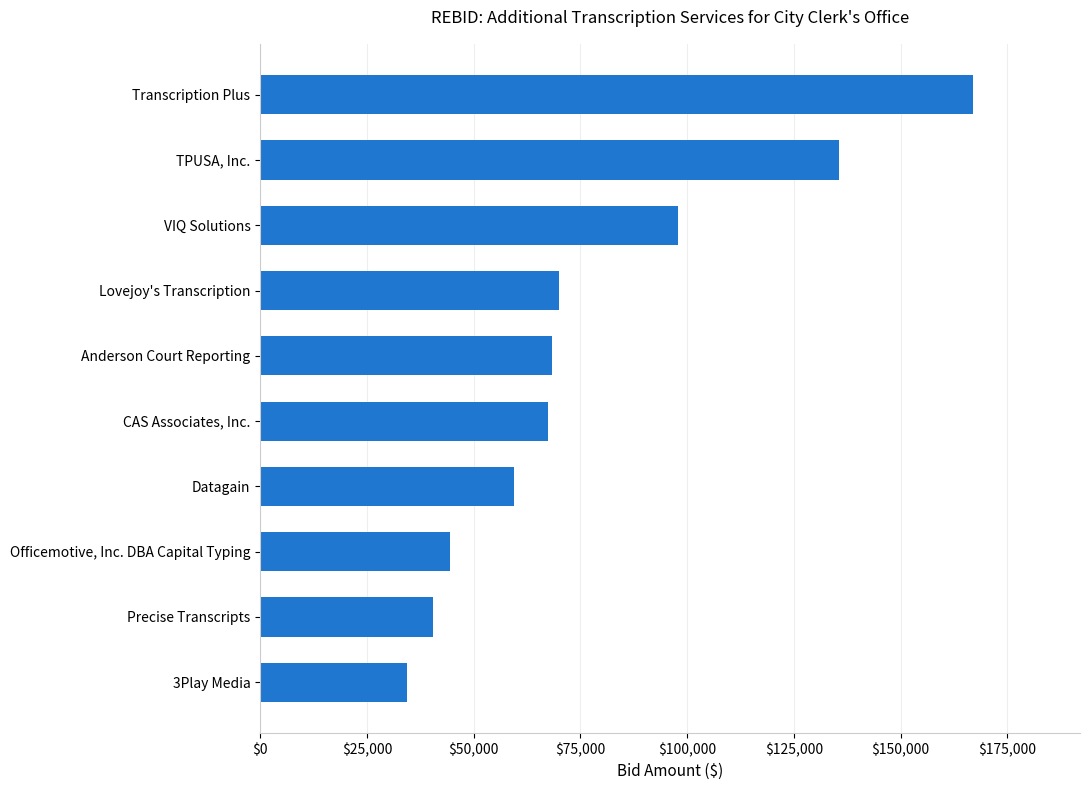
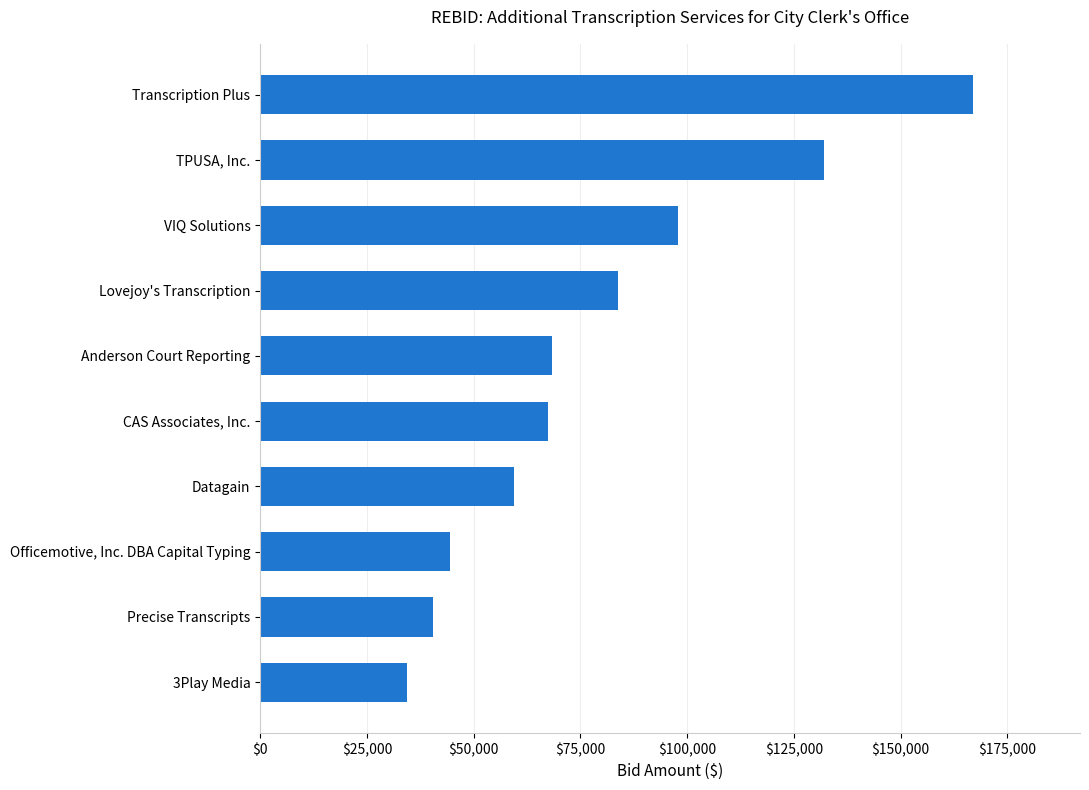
  {
    "Transcription Plus": "$167,000",
-   "TPUSA, Inc.": "$136,000",
+   "TPUSA, Inc.": "$132,000",
    "VIQ Solutions": "$98,000",
-   "Lovejoy's Transcription": "$70,000",
+   "Lovejoy's Transcription": "$84,000",
    "Anderson Court Reporting": "$68,000",
    "CAS Associates, Inc.": "$67,000",
    "Datagain": "$59,000",
    "Officemotive, Inc. DBA Capital Typing": "$44,000",
    "Precise Transcripts": "$40,000",
    "3Play Media": "$34,000"
  }
